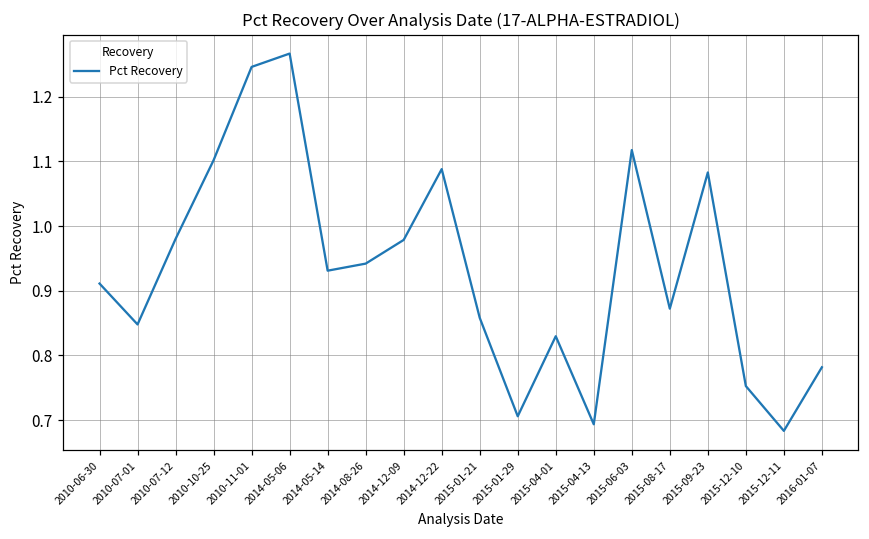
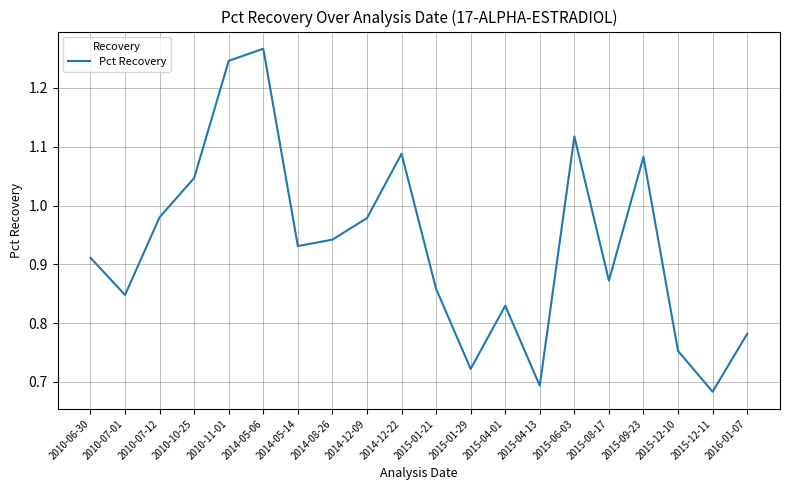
  {
    "2010-06-30": 0.91,
    "2010-07-01": 0.85,
    "2010-07-12": 0.98,
-   "2010-10-25": 1.10,
+   "2010-10-25": 1.05,
    "2010-11-01": 1.25,
    "2014-05-06": 1.27,
    "2014-05-14": 0.93,
    "2014-08-26": 0.94,
    "2014-12-09": 0.98,
    "2014-12-22": 1.09,
    "2015-01-21": 0.86,
-   "2015-01-29": 0.71,
+   "2015-01-29": 0.72,
    "2015-04-01": 0.83,
    "2015-04-13": 0.69,
    "2015-06-03": 1.12,
    "2015-08-17": 0.87,
    "2015-09-23": 1.08,
    "2015-12-10": 0.75,
    "2015-12-11": 0.68,
    "2016-01-07": 0.78
  }
